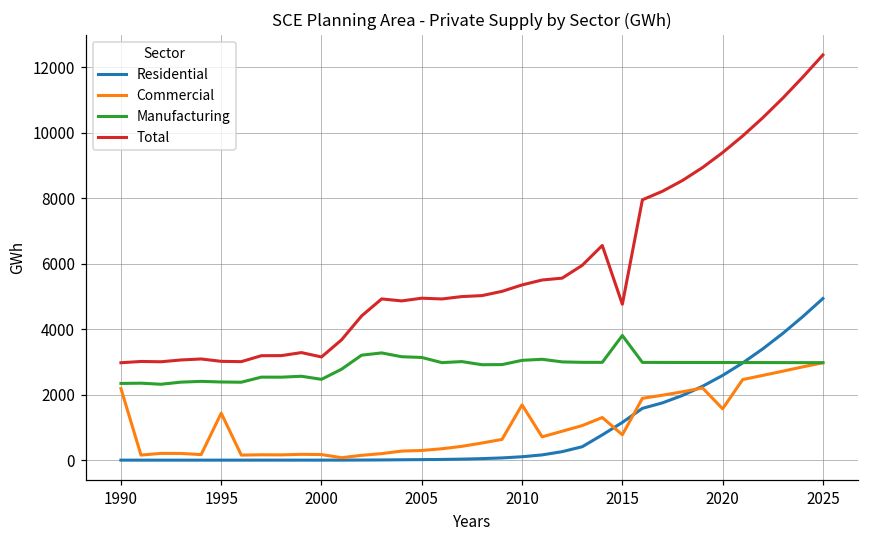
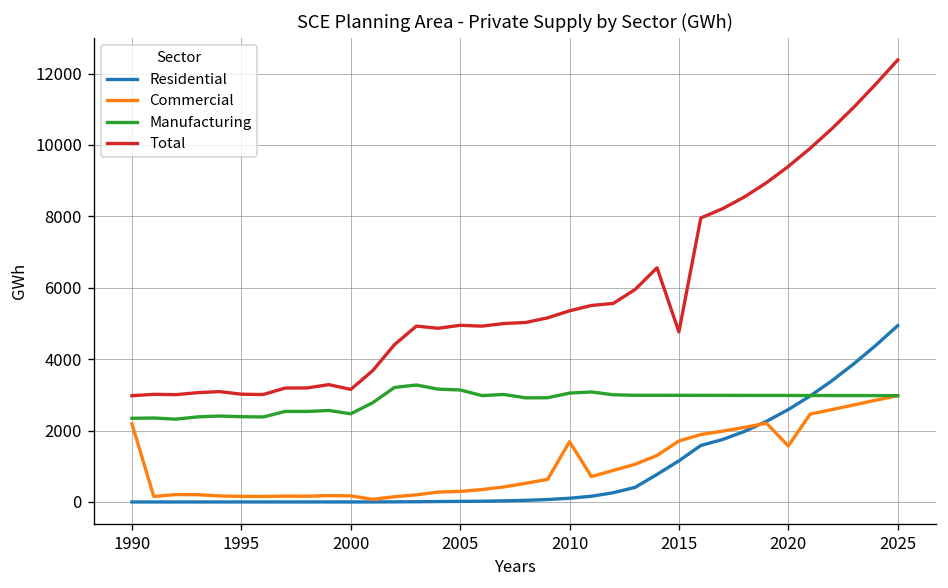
  {
    "Residential": {
      "1990": 0,
      "1995": 0,
      "2000": 0,
      "2005": 0,
      "2010": 100,
      "2015": 1200,
      "2020": 2600,
      "2025": 4900
    },
    "Commercial": {
      "1990": 2200,
-     "1995": 1400,
+     "1995": 200,
      "2000": 200,
      "2005": 300,
      "2010": 1700,
-     "2015": 800,
+     "2015": 1700,
      "2020": 1600
    },
    "Manufacturing": {
      "1990": 2300,
      "1995": 2400,
      "2000": 2500,
      "2005": 3100,
      "2010": 3000,
-     "2015": 3800,
+     "2015": 3000,
      "2020": 3000
    },
    "Total": {
      "1990": 3000,
      "1995": 3000,
      "2000": 3200,
      "2005": 4900,
      "2010": 5400,
      "2015": 4800,
      "2020": 9400,
      "2025": 12400
    }
  }
